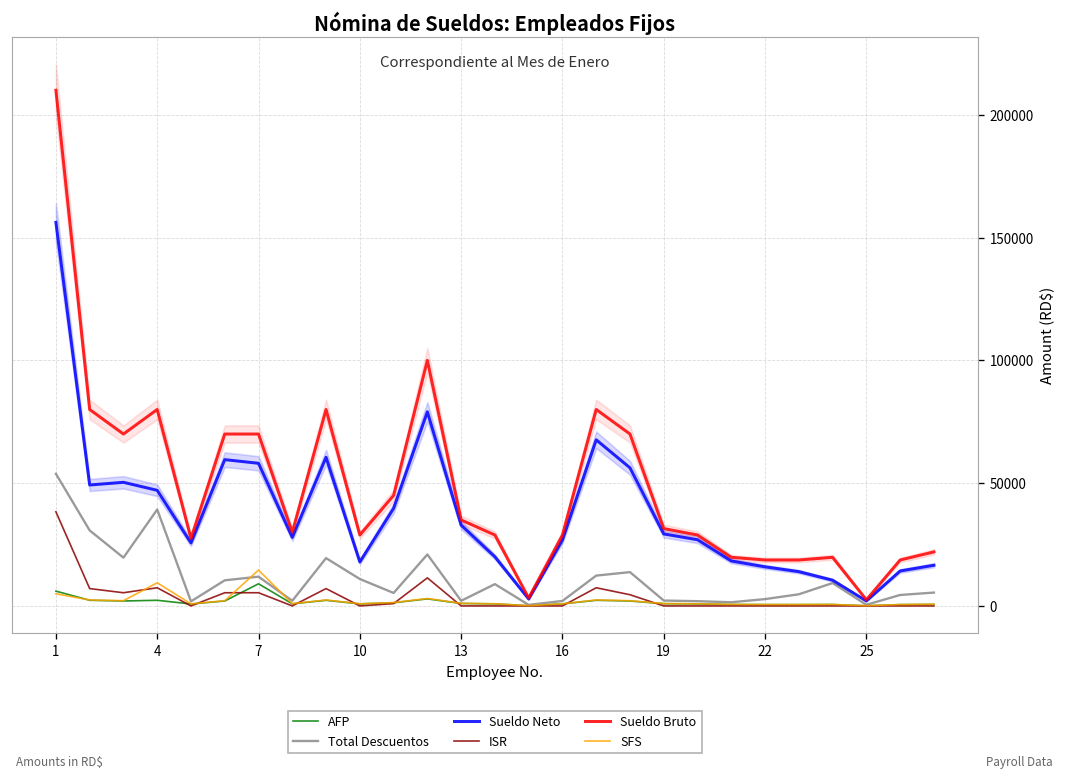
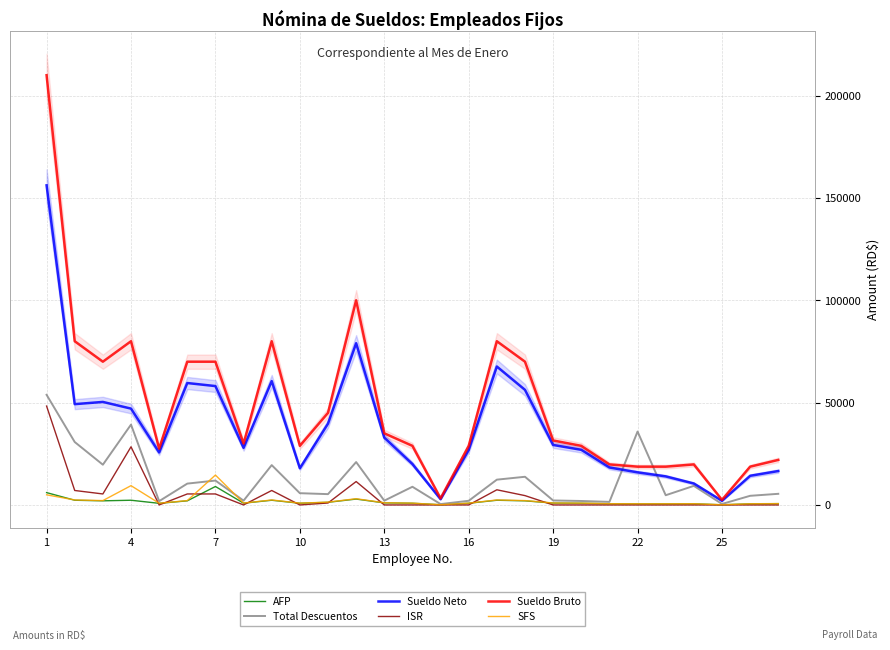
  {
    "AFP": {
      "4": 2000,
      "7": 9000
    },
    "Total Descuentos": {
      "1": 54000,
      "4": 39000,
      "7": 12000,
-     "10": 11000,
-     "22": 3000
+     "10": 6000,
+     "22": 36000
    },
    "ISR": {
-     "1": 38000,
-     "4": 7000,
+     "1": 48000,
+     "4": 28000,
      "7": 5000
    },
    "SFS": {
      "4": 9000,
      "7": 15000
    }
  }
